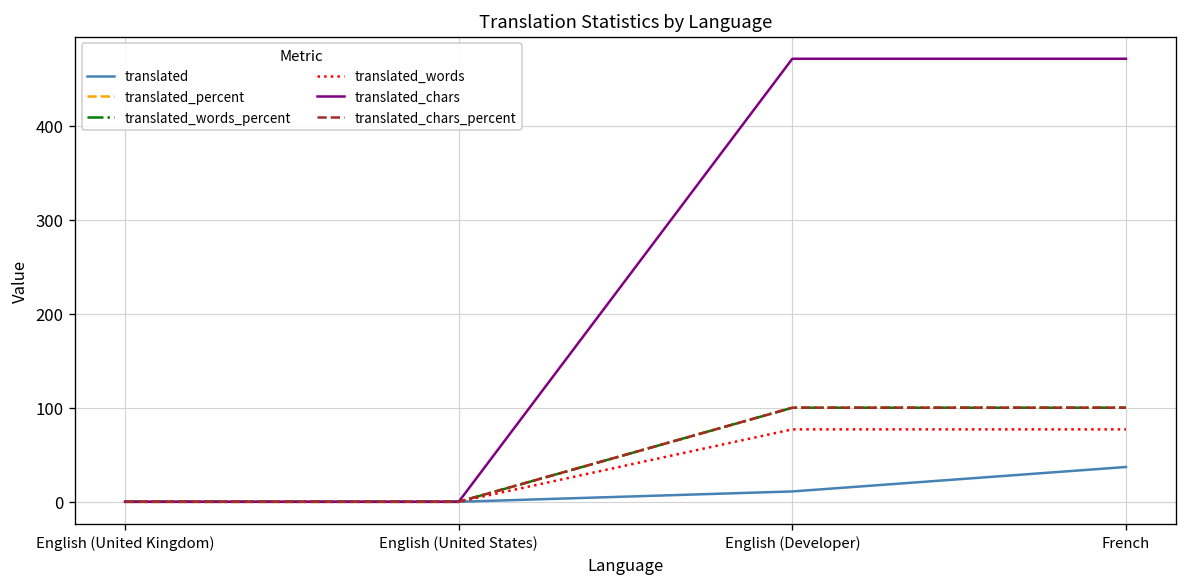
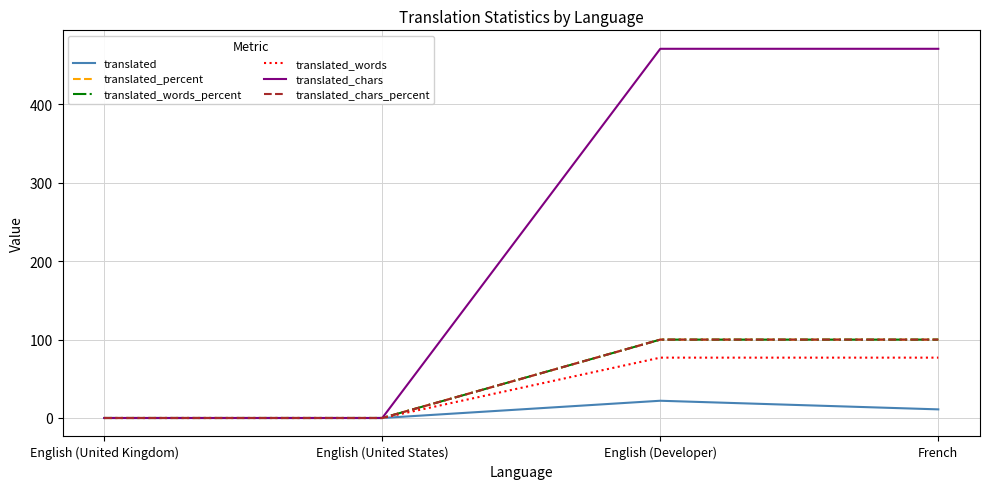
  {
    "translated": {
-     "English (Developer)": 10,
-     "French": 40
+     "English (Developer)": 20,
+     "French": 10
    },
    "translated_chars_percent": {
      "English (Developer)": 100,
      "French": 100
    },
    "translated_words": {
      "English (Developer)": 80,
      "French": 80
    },
    "translated_chars": {
      "English (Developer)": 470,
      "French": 470
    }
  }
